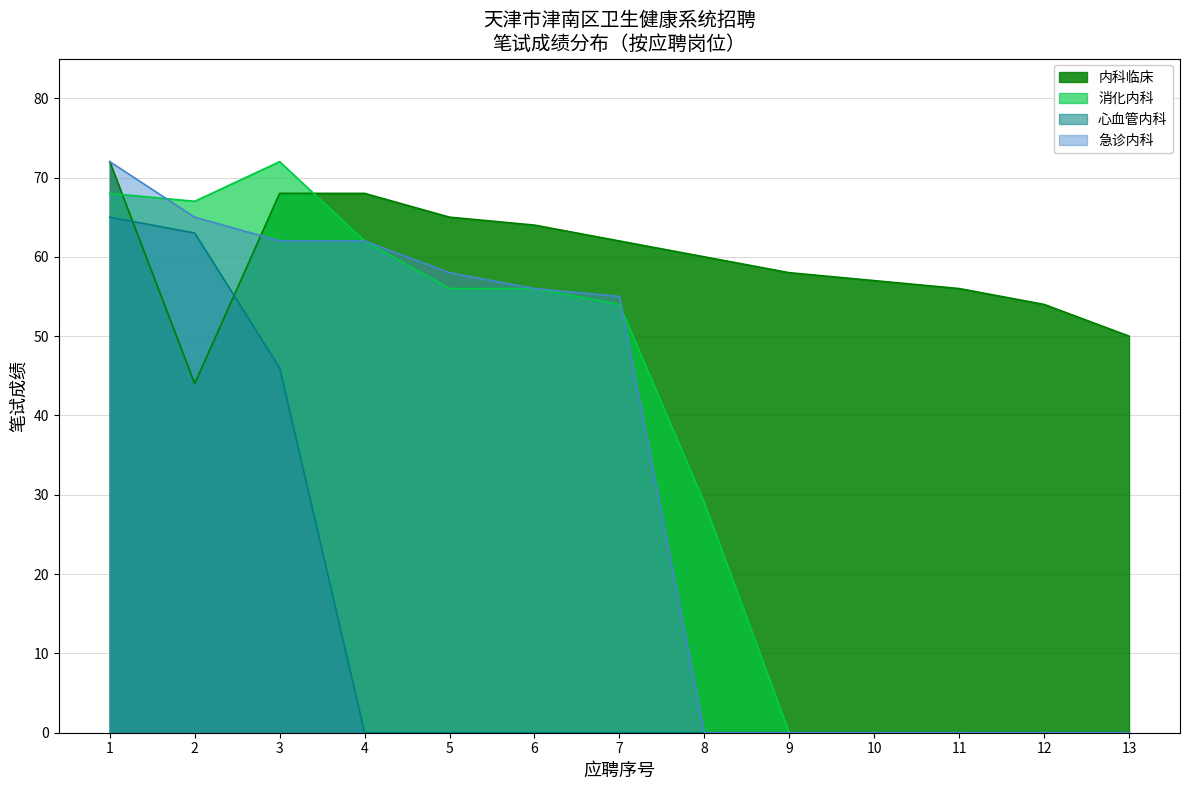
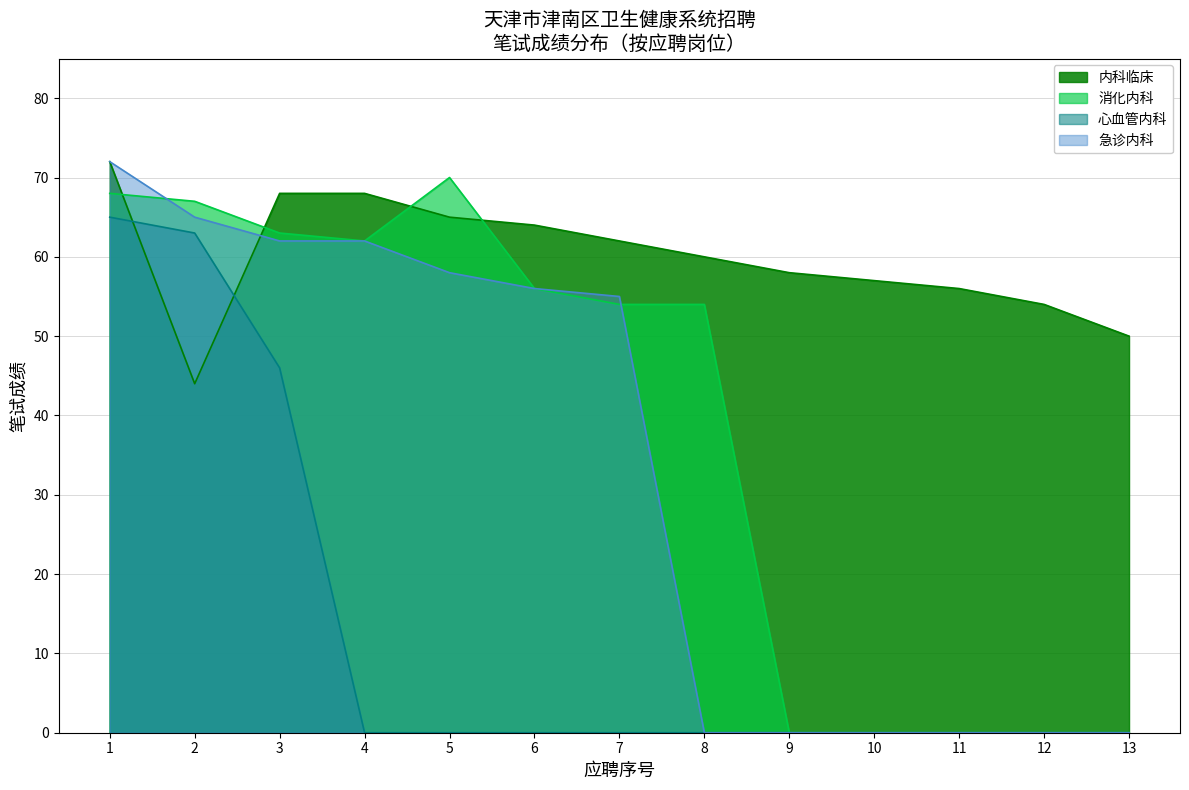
  {
    "内科临床": {
      "2": 44,
      "3": 68,
      "4": 68,
      "5": 65,
      "6": 64,
      "7": 62,
      "8": 60,
      "9": 58,
      "10": 57,
      "11": 56,
      "12": 54,
      "13": 50
    },
    "消化内科": {
      "1": 68,
      "2": 67,
-     "3": 72,
-     "5": 56,
+     "3": 63,
+     "5": 70,
      "7": 54,
-     "8": 29
+     "8": 54
    },
    "心血管内科": {
      "1": 65,
      "2": 63,
      "3": 46,
      "4": 0,
      "5": 0,
      "6": 0,
      "7": 0
    },
    "急诊内科": {
      "2": 65,
      "3": 62,
      "5": 58,
      "7": 55
    }
  }
